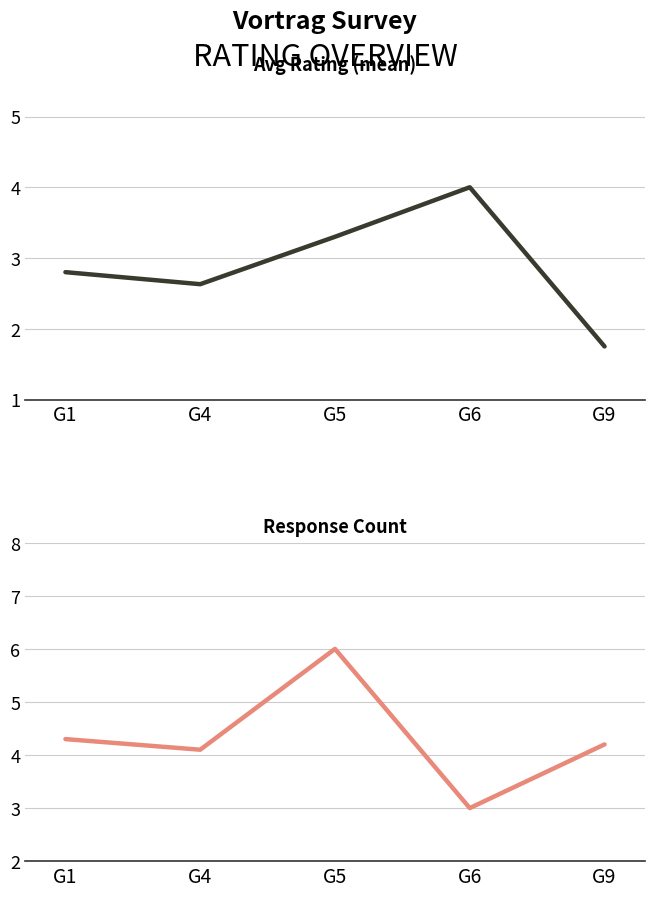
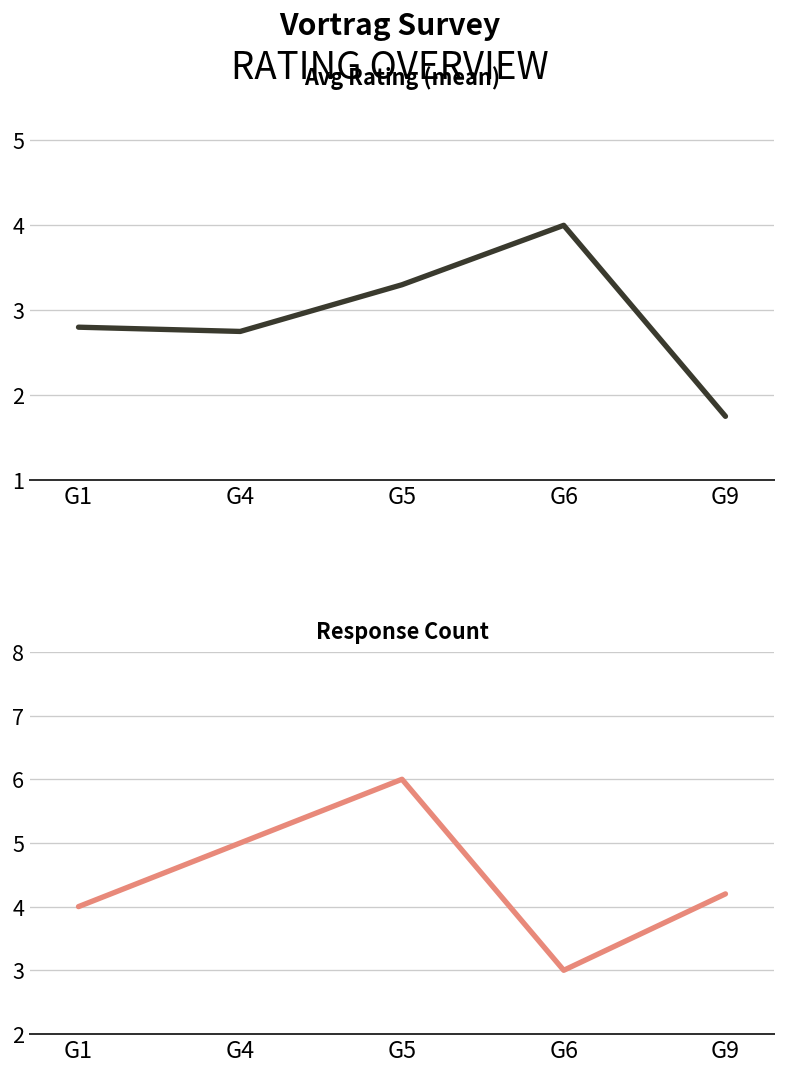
  {
    "Avg Rating (mean)": {
      "G1": 2.8,
-     "G4": 2.6,
+     "G4": 2.8,
      "G5": 3.3,
      "G6": 4.0,
      "G9": 1.8
    },
    "Response Count": {
-     "G1": 4.3,
-     "G4": 4.1,
+     "G1": 4.0,
+     "G4": 5.0,
      "G5": 6.0,
      "G6": 3.0,
      "G9": 4.2
    }
  }
